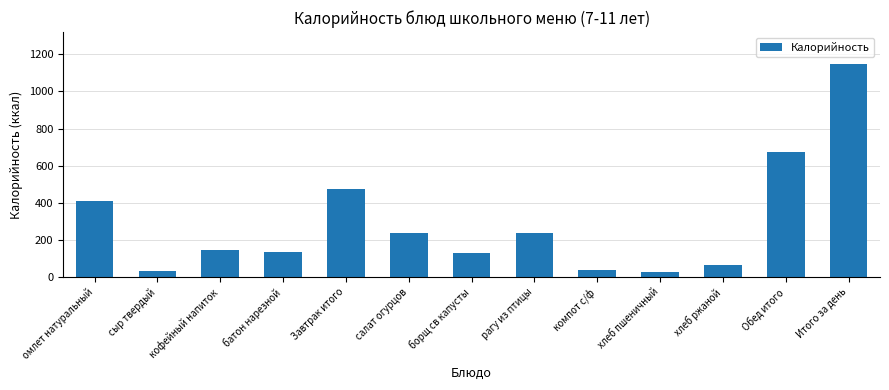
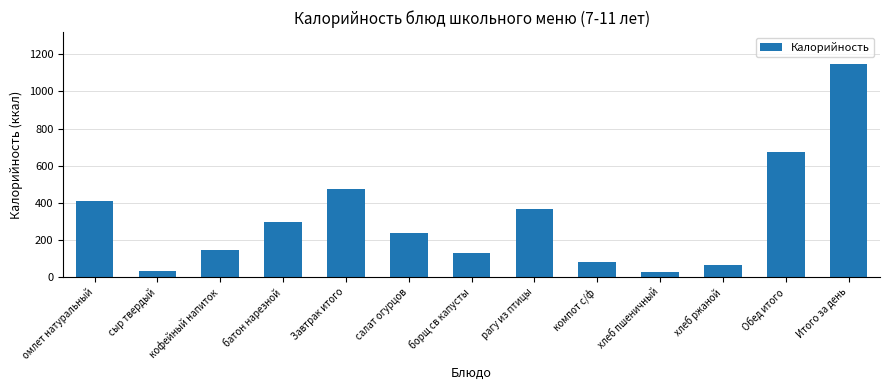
  {
    "омлет натуральный": 410,
    "сыр твердый": 30,
    "кофейный напиток": 140,
-   "батон нарезной": 130,
+   "батон нарезной": 300,
    "Завтрак итого": 470,
    "салат огурцов": 240,
    "борщ св капусты": 130,
-   "рагу из птицы": 240,
-   "компот с/ф": 40,
+   "рагу из птицы": 370,
+   "компот с/ф": 80,
    "хлеб пшеничный": 20,
    "хлеб ржаной": 60,
    "Обед итого": 670,
    "Итого за день": 1150
  }
